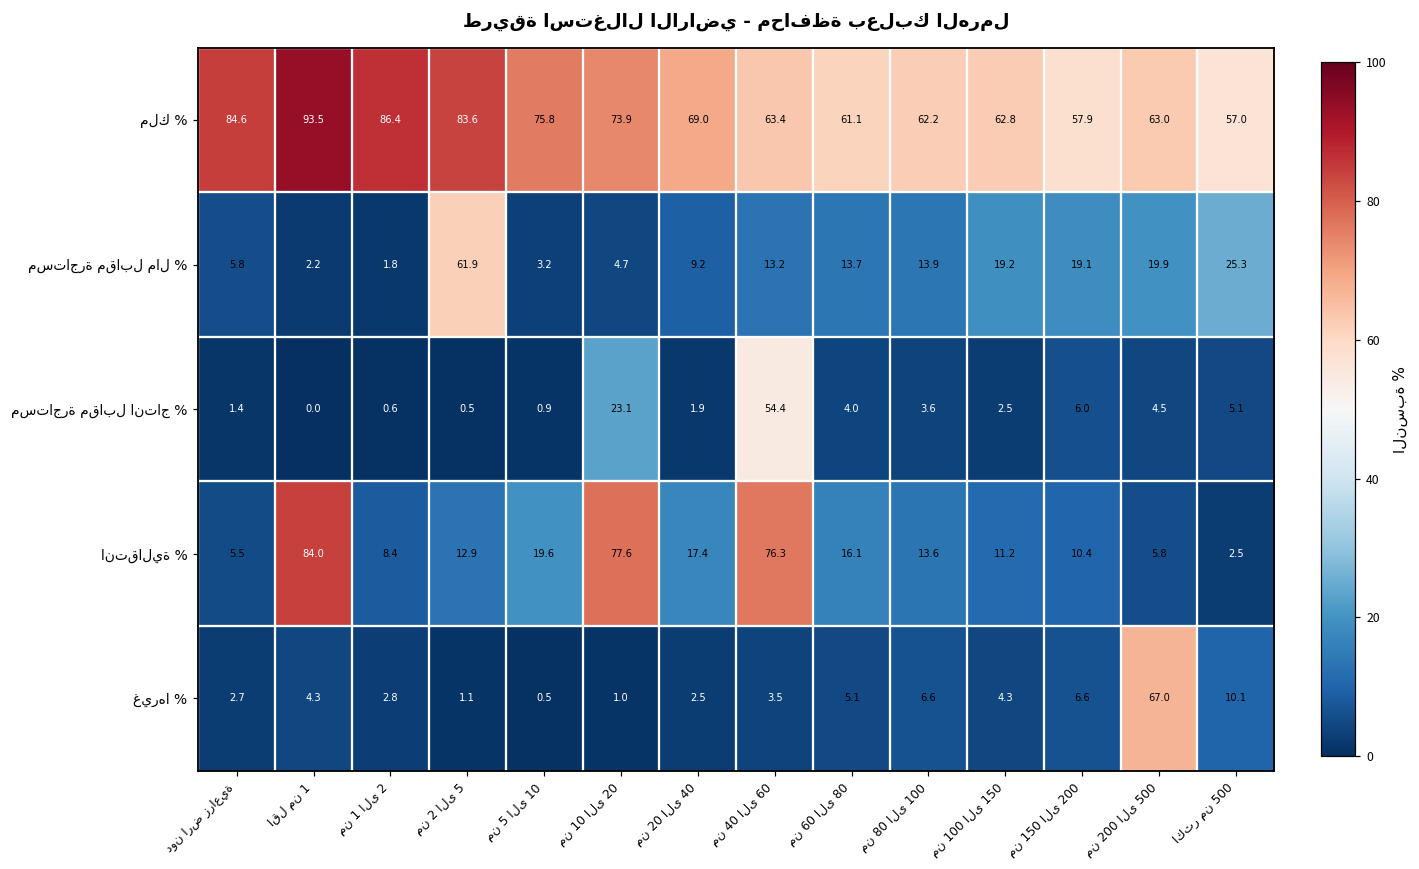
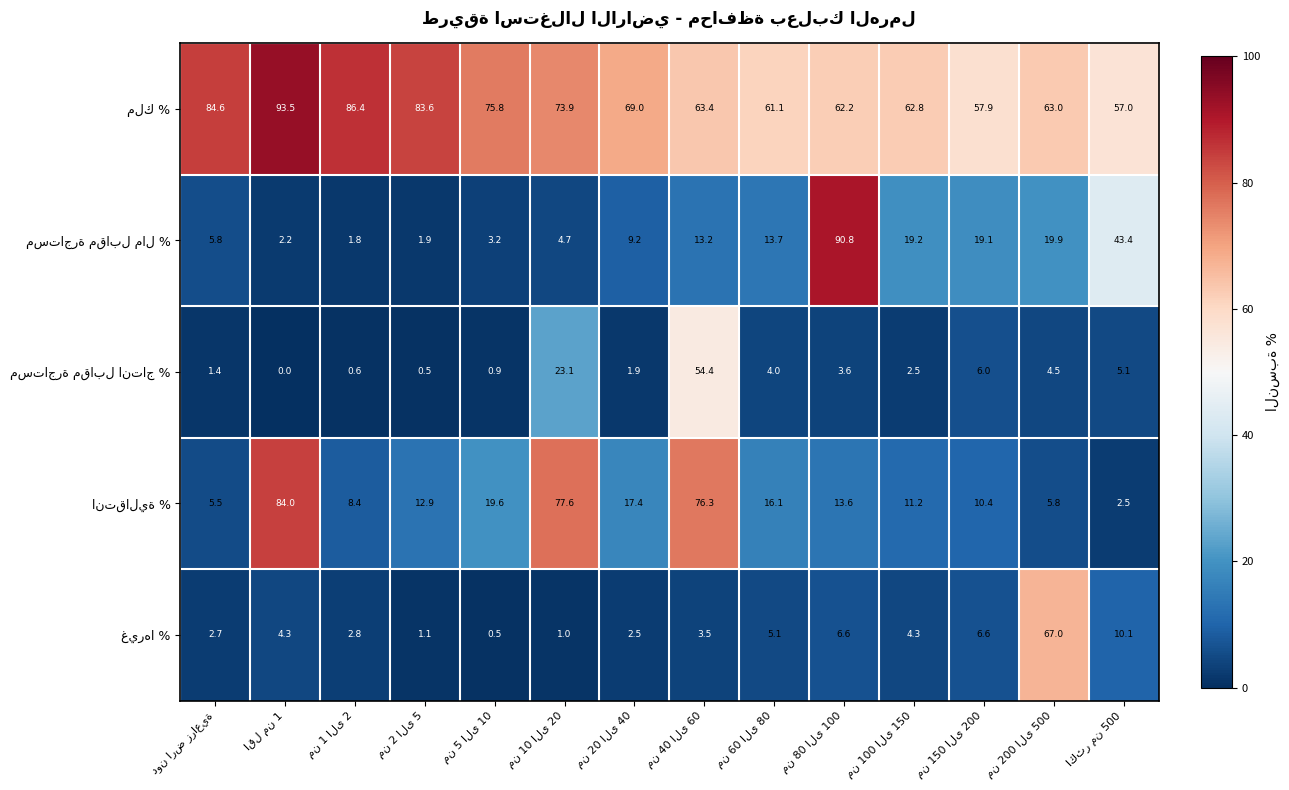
  {
    "ملك %": {
      "دون ارض زراعية": 84.6,
      "اقل من 1": 93.5,
      "من 1 الى 2": 86.4,
      "من 2 الى 5": 83.6,
      "من 5 الى 10": 75.8,
      "من 10 الى 20": 73.9,
      "من 20 الى 40": 69.0,
      "من 40 الى 60": 63.4,
      "من 60 الى 80": 61.1,
      "من 80 الى 100": 62.2,
      "من 100 الى 150": 62.8,
      "من 150 الى 200": 57.9,
      "من 200 الى 500": 63.0,
      "اكثر من 500": 57.0
    },
    "مستاجرة مقابل مال %": {
      "دون ارض زراعية": 5.8,
      "اقل من 1": 2.2,
      "من 1 الى 2": 1.8,
-     "من 2 الى 5": 61.9,
+     "من 2 الى 5": 1.9,
      "من 5 الى 10": 3.2,
      "من 10 الى 20": 4.7,
      "من 20 الى 40": 9.2,
      "من 40 الى 60": 13.2,
      "من 60 الى 80": 13.7,
-     "من 80 الى 100": 13.9,
+     "من 80 الى 100": 90.8,
      "من 100 الى 150": 19.2,
      "من 150 الى 200": 19.1,
      "من 200 الى 500": 19.9,
-     "اكثر من 500": 25.3
+     "اكثر من 500": 43.4
    },
    "مستاجرة مقابل انتاج %": {
      "دون ارض زراعية": 1.4,
      "اقل من 1": 0.0,
      "من 1 الى 2": 0.6,
      "من 2 الى 5": 0.5,
      "من 5 الى 10": 0.9,
      "من 10 الى 20": 23.1,
      "من 20 الى 40": 1.9,
      "من 40 الى 60": 54.4,
      "من 60 الى 80": 4.0,
      "من 80 الى 100": 3.6,
      "من 100 الى 150": 2.5,
      "من 150 الى 200": 6.0,
      "من 200 الى 500": 4.5,
      "اكثر من 500": 5.1
    },
    "انتقالية %": {
      "دون ارض زراعية": 5.5,
      "اقل من 1": 84.0,
      "من 1 الى 2": 8.4,
      "من 2 الى 5": 12.9,
      "من 5 الى 10": 19.6,
      "من 10 الى 20": 77.6,
      "من 20 الى 40": 17.4,
      "من 40 الى 60": 76.3,
      "من 60 الى 80": 16.1,
      "من 80 الى 100": 13.6,
      "من 100 الى 150": 11.2,
      "من 150 الى 200": 10.4,
      "من 200 الى 500": 5.8,
      "اكثر من 500": 2.5
    },
    "غيرها %": {
      "دون ارض زراعية": 2.7,
      "اقل من 1": 4.3,
      "من 1 الى 2": 2.8,
      "من 2 الى 5": 1.1,
      "من 5 الى 10": 0.5,
      "من 10 الى 20": 1.0,
      "من 20 الى 40": 2.5,
      "من 40 الى 60": 3.5,
      "من 60 الى 80": 5.1,
      "من 80 الى 100": 6.6,
      "من 100 الى 150": 4.3,
      "من 150 الى 200": 6.6,
      "من 200 الى 500": 67.0,
      "اكثر من 500": 10.1
    }
  }
